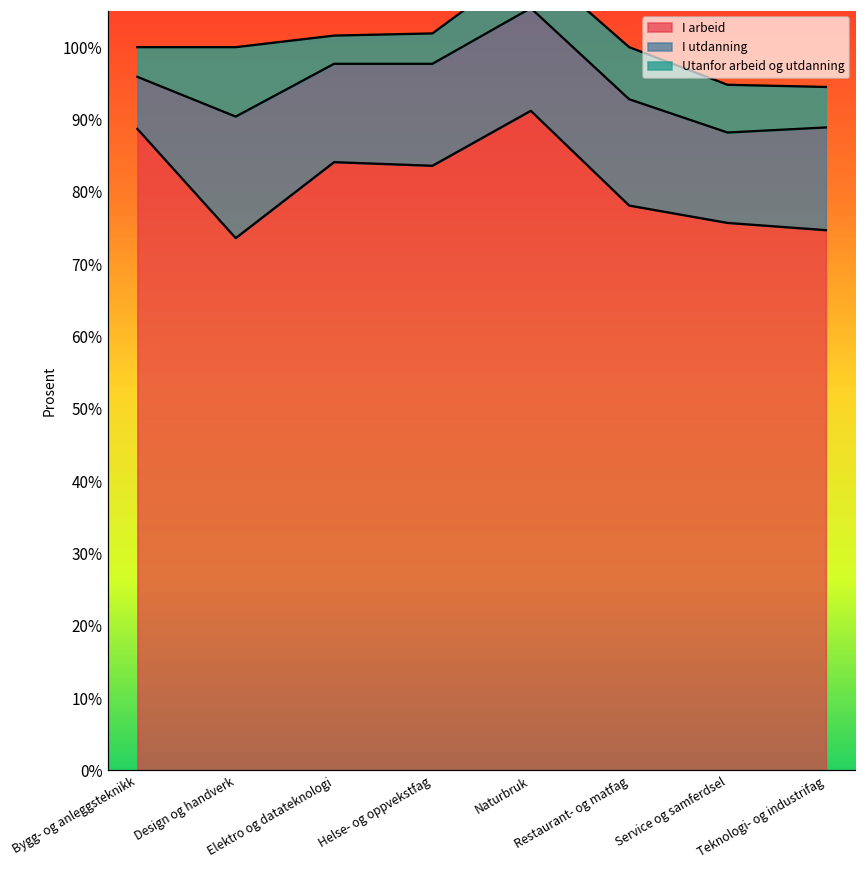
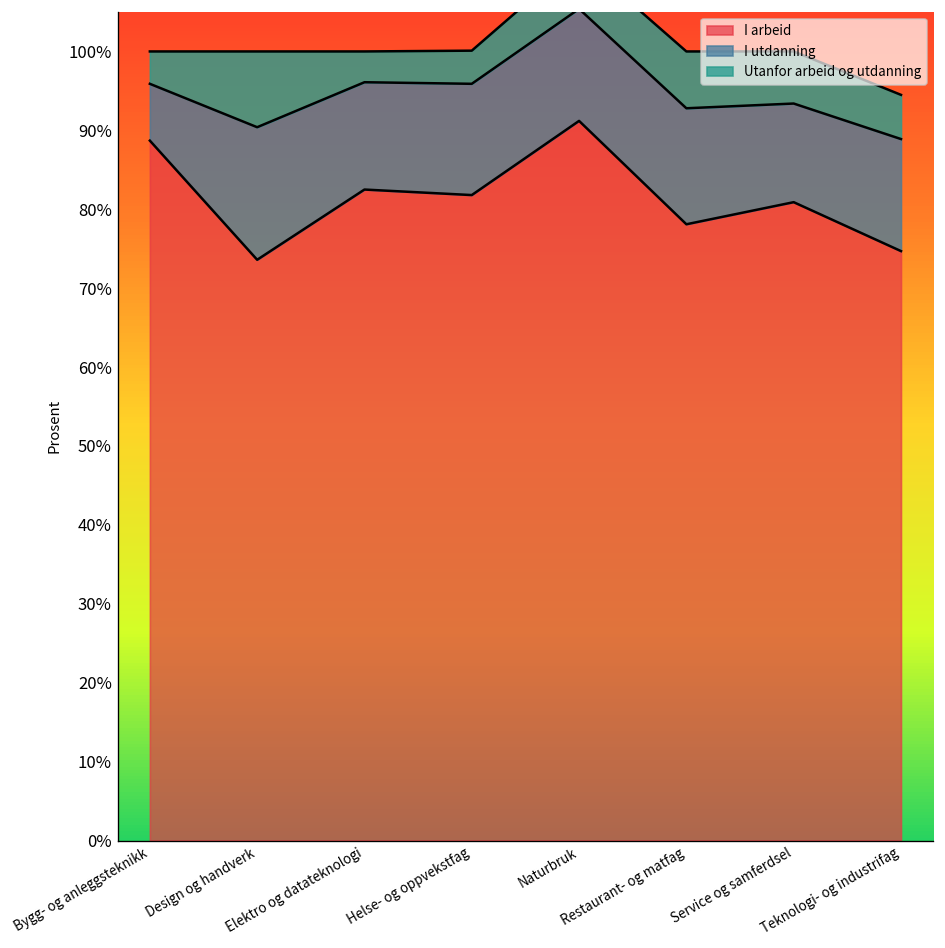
  {
    "I arbeid": {
      "Bygg- og anleggsteknikk": "89%",
      "Design og handverk": "74%",
-     "Elektro og datateknologi": "84%",
-     "Helse- og oppvekstfag": "84%",
+     "Elektro og datateknologi": "83%",
+     "Helse- og oppvekstfag": "82%",
      "Naturbruk": "91%",
      "Restaurant- og matfag": "78%",
-     "Service og samferdsel": "76%",
+     "Service og samferdsel": "81%",
      "Teknologi- og industrifag": "75%"
    }
  }
